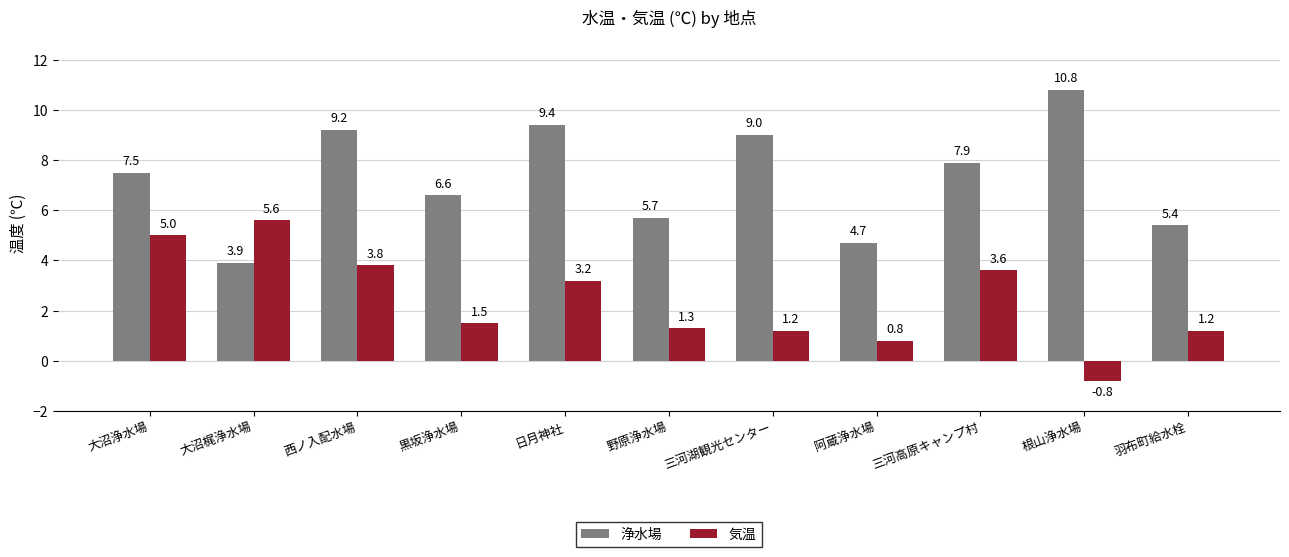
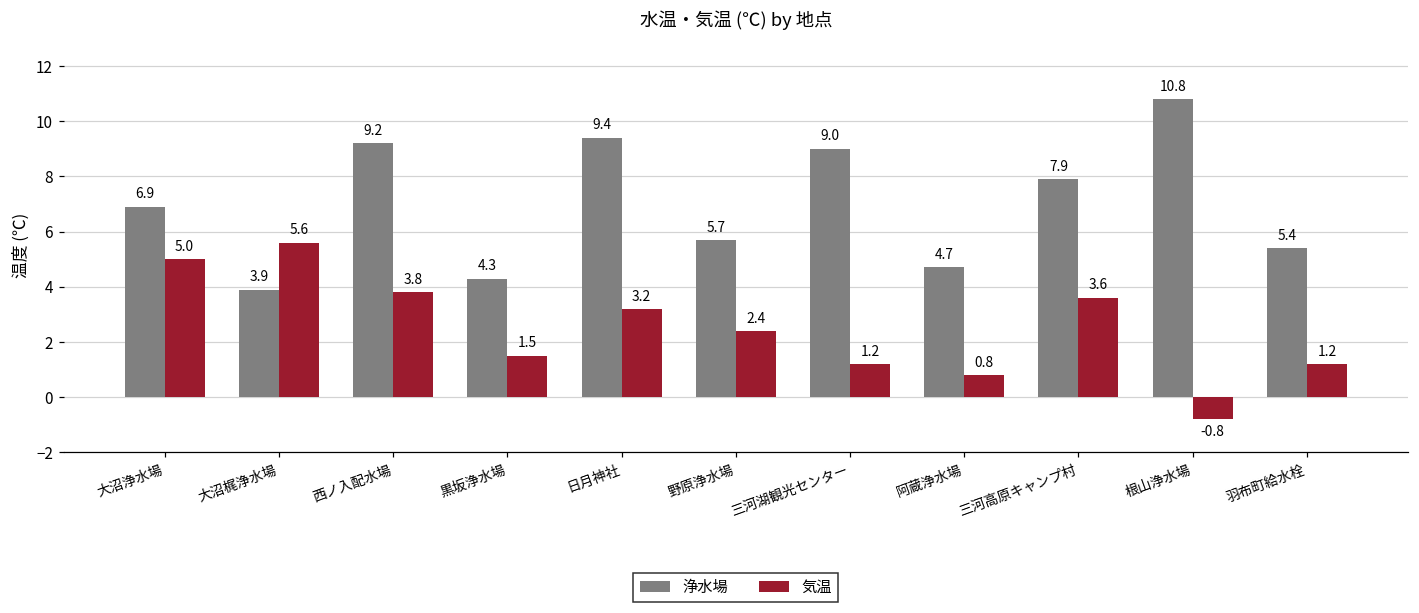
  {
    "浄水場": {
-     "大沼浄水場": 7.5,
+     "大沼浄水場": 6.9,
      "大沼梶浄水場": 3.9,
      "西ノ入配水場": 9.2,
-     "黒坂浄水場": 6.6,
+     "黒坂浄水場": 4.3,
      "日月神社": 9.4,
      "野原浄水場": 5.7,
      "三河湖観光センター": 9.0,
      "阿蔵浄水場": 4.7,
      "三河高原キャンプ村": 7.9,
      "根山浄水場": 10.8,
      "羽布町給水栓": 5.4
    },
    "気温": {
      "大沼浄水場": 5.0,
      "大沼梶浄水場": 5.6,
      "西ノ入配水場": 3.8,
      "黒坂浄水場": 1.5,
      "日月神社": 3.2,
-     "野原浄水場": 1.3,
+     "野原浄水場": 2.4,
      "三河湖観光センター": 1.2,
      "阿蔵浄水場": 0.8,
      "三河高原キャンプ村": 3.6,
      "根山浄水場": -0.8,
      "羽布町給水栓": 1.2
    }
  }
